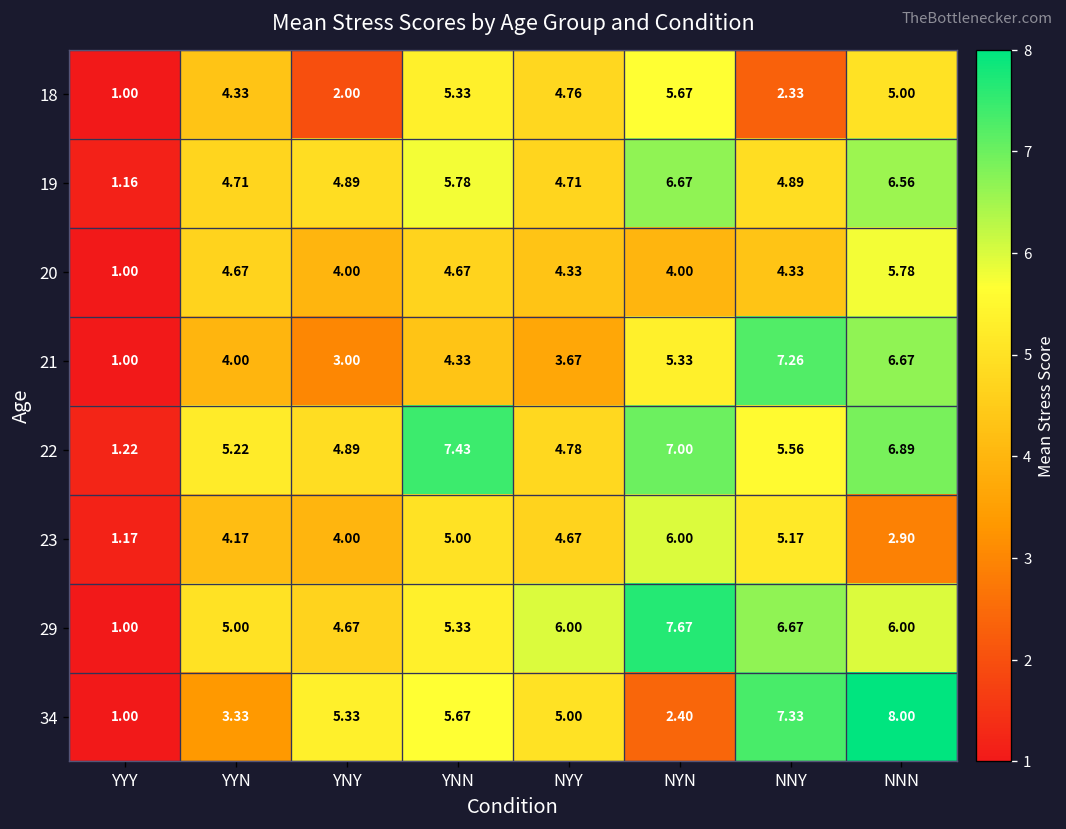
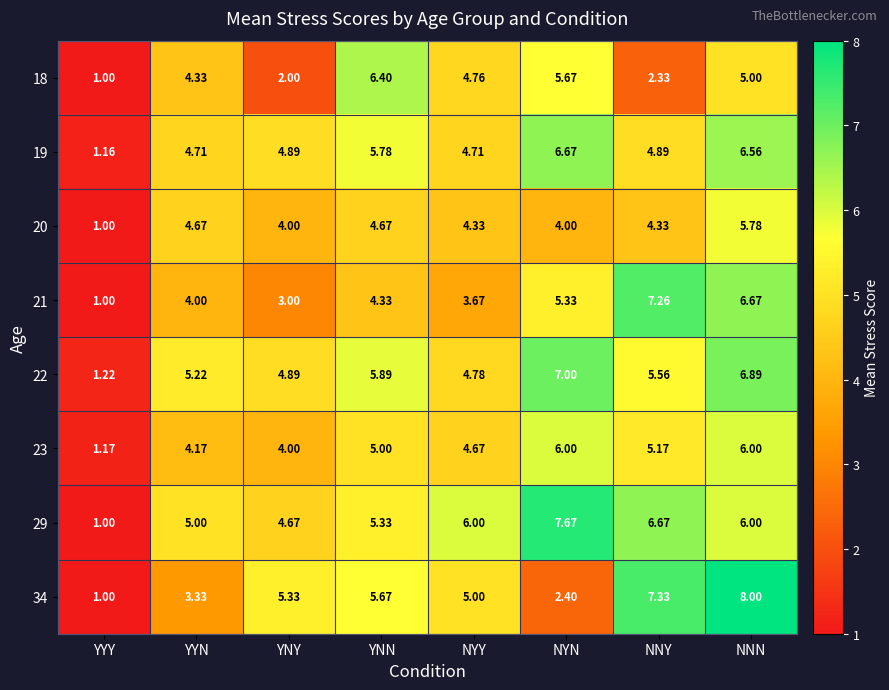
  {
    "18": {
      "YYY": 1.00,
      "YYN": 4.33,
      "YNY": 2.00,
-     "YNN": 5.33,
+     "YNN": 6.40,
      "NYY": 4.76,
      "NYN": 5.67,
      "NNY": 2.33,
      "NNN": 5.00
    },
    "19": {
      "YYY": 1.16,
      "YYN": 4.71,
      "YNY": 4.89,
      "YNN": 5.78,
      "NYY": 4.71,
      "NYN": 6.67,
      "NNY": 4.89,
      "NNN": 6.56
    },
    "20": {
      "YYY": 1.00,
      "YYN": 4.67,
      "YNY": 4.00,
      "YNN": 4.67,
      "NYY": 4.33,
      "NYN": 4.00,
      "NNY": 4.33,
      "NNN": 5.78
    },
    "21": {
      "YYY": 1.00,
      "YYN": 4.00,
      "YNY": 3.00,
      "YNN": 4.33,
      "NYY": 3.67,
      "NYN": 5.33,
      "NNY": 7.26,
      "NNN": 6.67
    },
    "22": {
      "YYY": 1.22,
      "YYN": 5.22,
      "YNY": 4.89,
-     "YNN": 7.43,
+     "YNN": 5.89,
      "NYY": 4.78,
      "NYN": 7.00,
      "NNY": 5.56,
      "NNN": 6.89
    },
    "23": {
      "YYY": 1.17,
      "YYN": 4.17,
      "YNY": 4.00,
      "YNN": 5.00,
      "NYY": 4.67,
      "NYN": 6.00,
      "NNY": 5.17,
-     "NNN": 2.90
+     "NNN": 6.00
    },
    "29": {
      "YYY": 1.00,
      "YYN": 5.00,
      "YNY": 4.67,
      "YNN": 5.33,
      "NYY": 6.00,
      "NYN": 7.67,
      "NNY": 6.67,
      "NNN": 6.00
    },
    "34": {
      "YYY": 1.00,
      "YYN": 3.33,
      "YNY": 5.33,
      "YNN": 5.67,
      "NYY": 5.00,
      "NYN": 2.40,
      "NNY": 7.33,
      "NNN": 8.00
    }
  }
